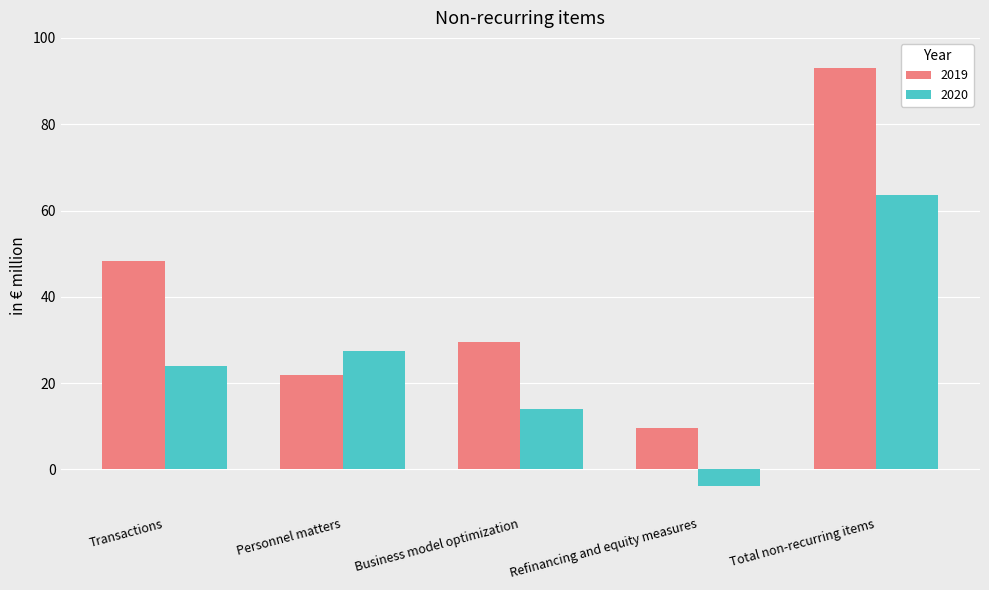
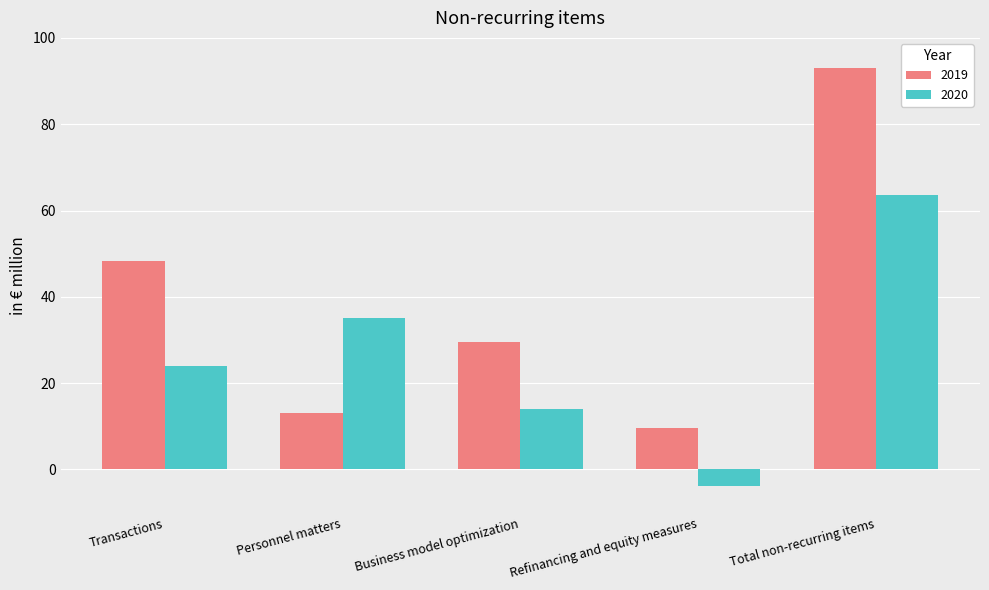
  {
    "2019": {
      "Transactions": 48,
-     "Personnel matters": 22,
+     "Personnel matters": 13,
      "Business model optimization": 30,
      "Refinancing and equity measures": 10,
      "Total non-recurring items": 93
    },
    "2020": {
      "Transactions": 24,
-     "Personnel matters": 28,
+     "Personnel matters": 35,
      "Business model optimization": 14,
      "Refinancing and equity measures": -4,
      "Total non-recurring items": 64
    }
  }
